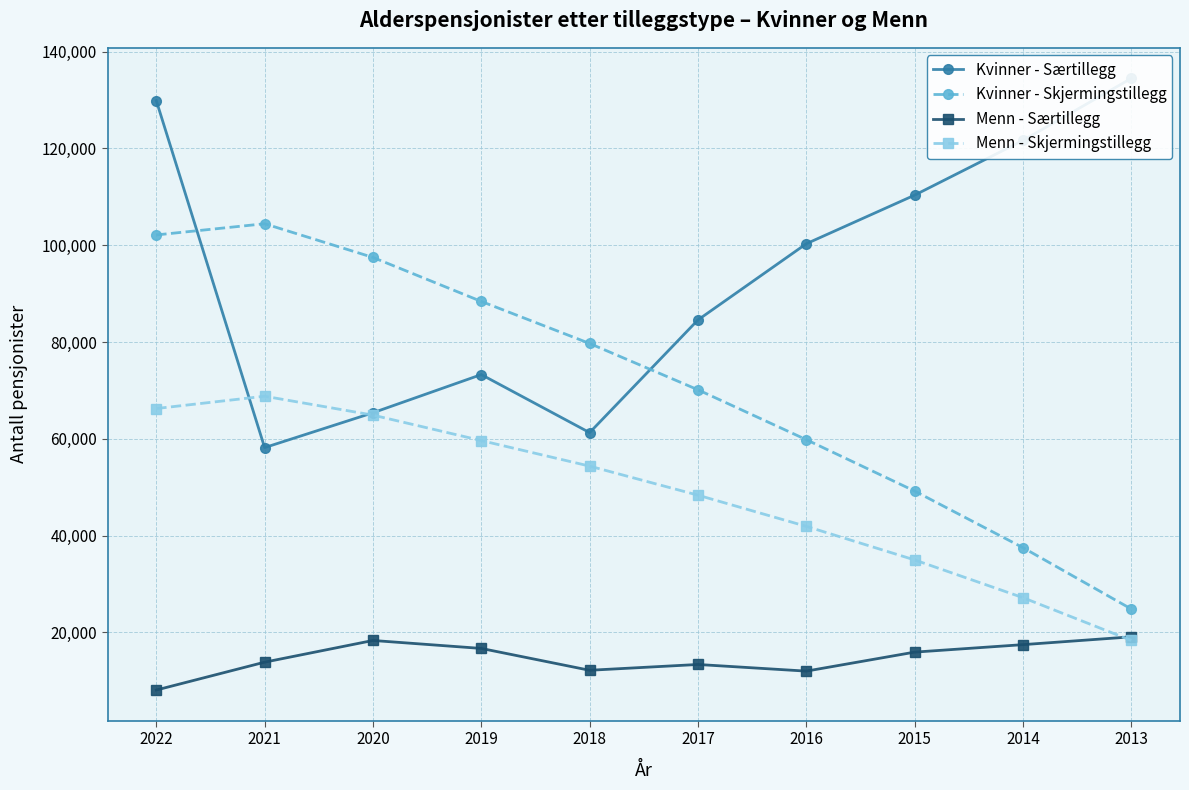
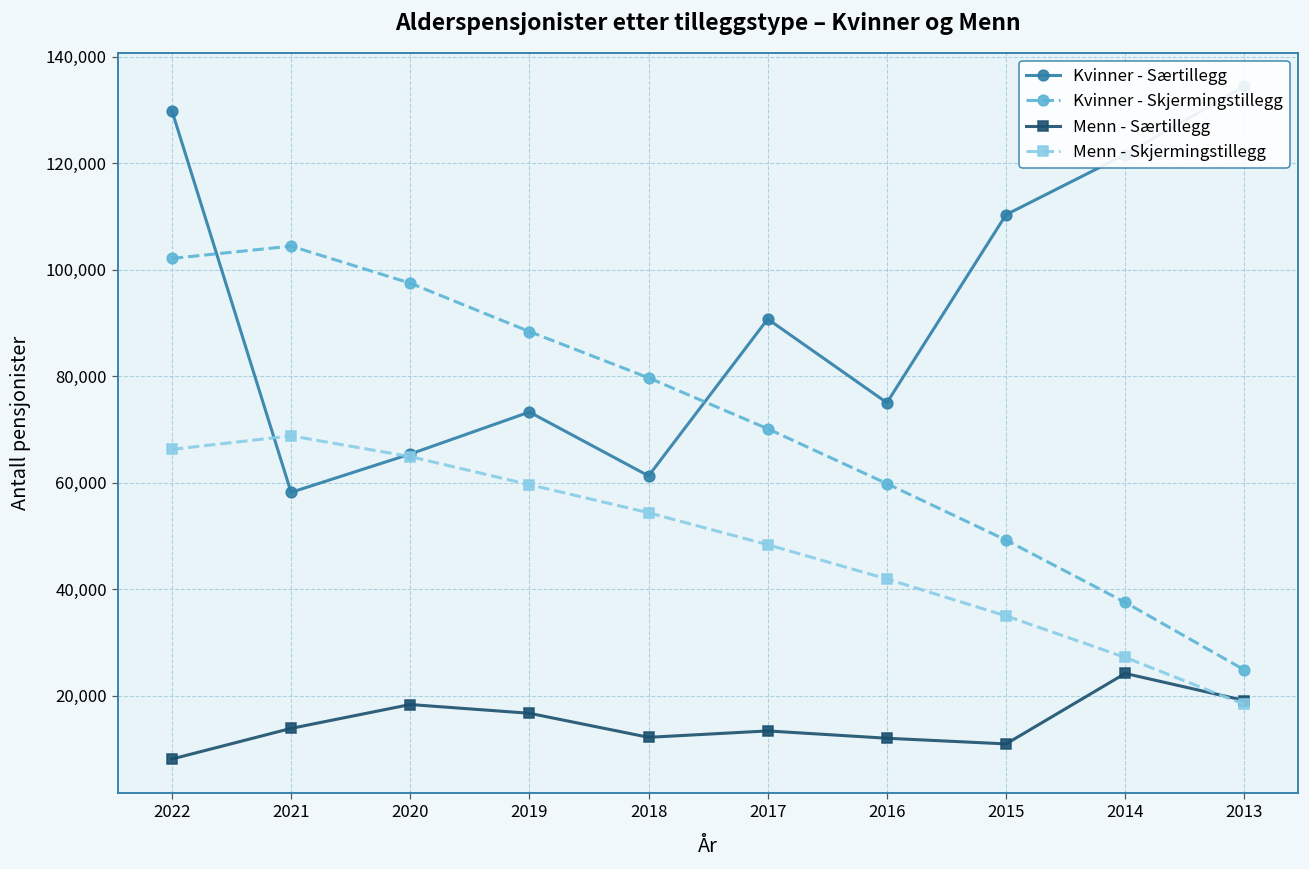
  {
    "Kvinner - Særtillegg": {
      "2022": "130,000",
      "2021": "58,000",
      "2019": "73,000",
      "2018": "61,000",
-     "2017": "85,000",
-     "2016": "100,000",
+     "2017": "91,000",
+     "2016": "75,000",
      "2015": "110,000"
    },
    "Menn - Særtillegg": {
      "2022": "8,000",
      "2021": "14,000",
      "2020": "18,000",
      "2019": "17,000",
      "2018": "12,000",
      "2017": "13,000",
      "2016": "12,000",
-     "2015": "16,000",
-     "2014": "17,000",
+     "2015": "11,000",
+     "2014": "24,000",
      "2013": "19,000"
    }
  }
